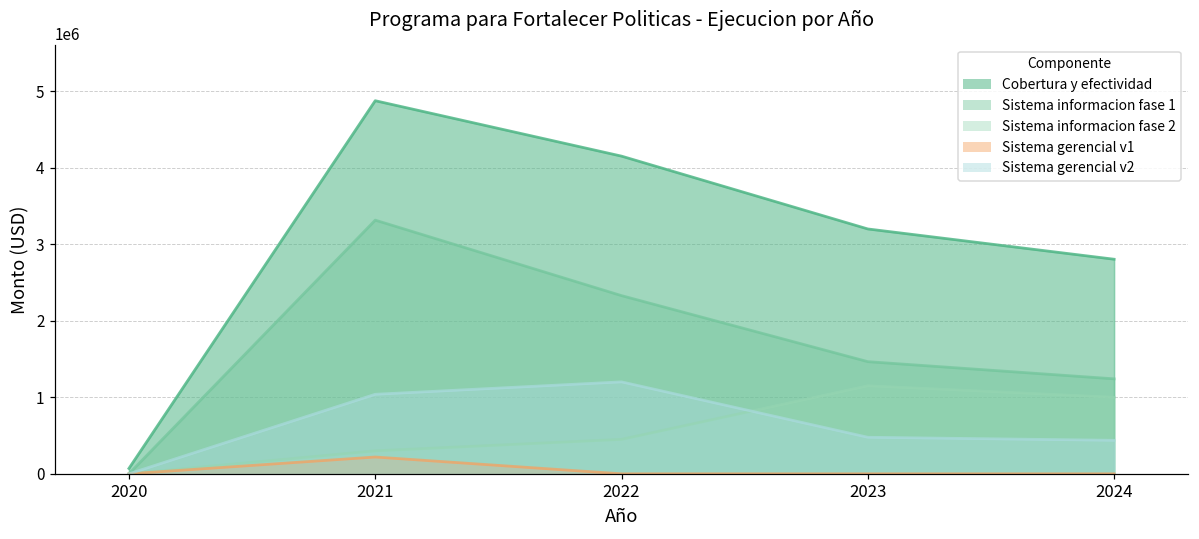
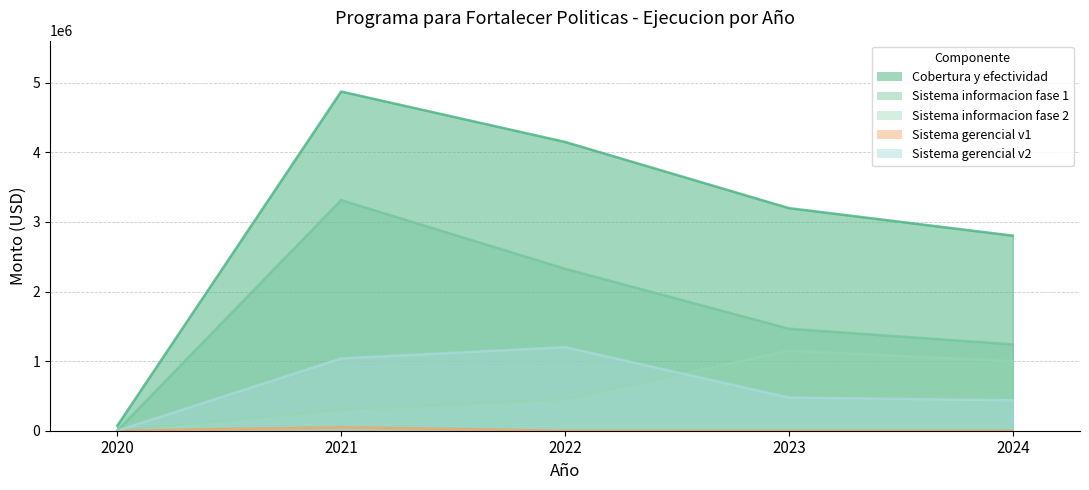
  {
    "Sistema gerencial v1": {
-     "2021": 200000,
+     "2021": 100000,
      "2022": 0,
      "2023": 0,
      "2024": 0
    }
  }
